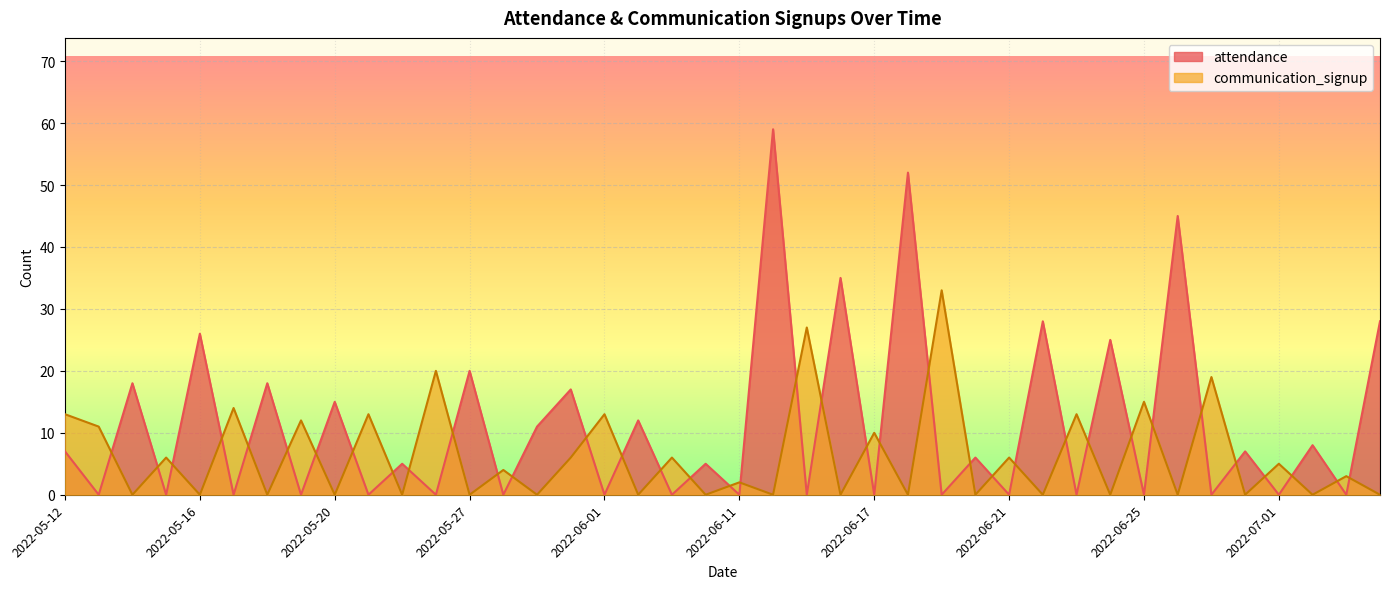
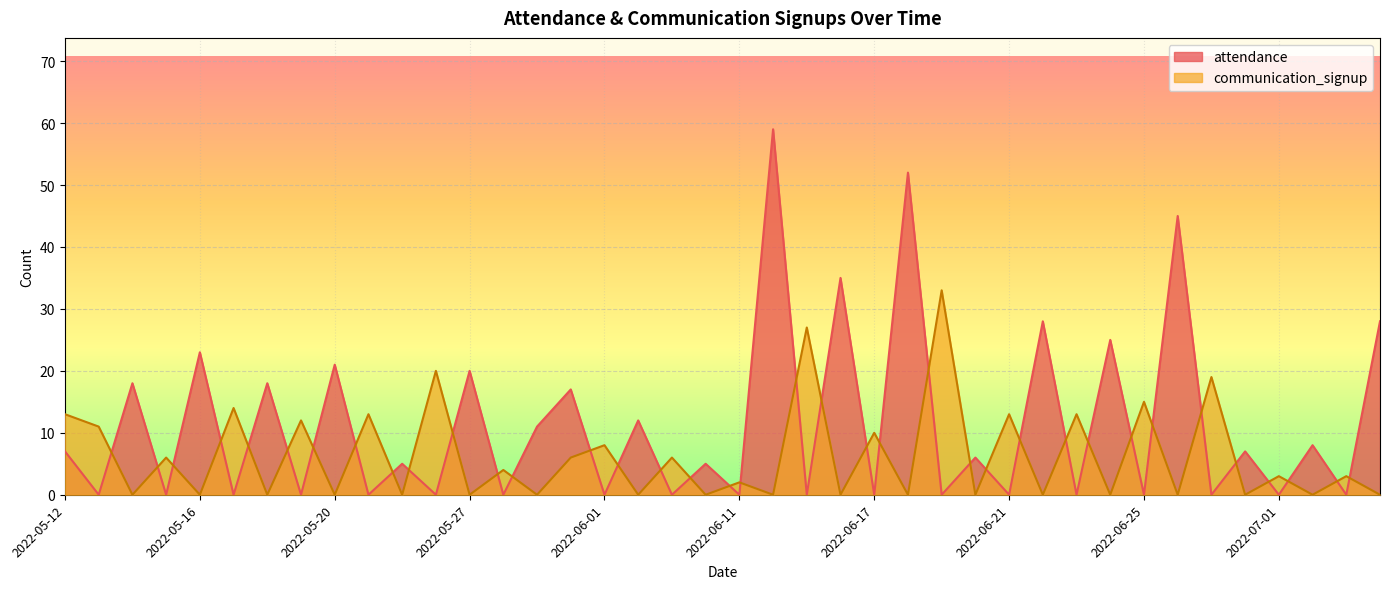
  {
    "attendance": {
      "2022-05-12": 7,
-     "2022-05-16": 26,
-     "2022-05-20": 15,
+     "2022-05-16": 23,
+     "2022-05-20": 21,
      "2022-05-27": 20,
      "2022-06-01": 0,
      "2022-06-11": 0,
      "2022-06-17": 0,
      "2022-06-21": 0,
      "2022-06-25": 0,
      "2022-07-01": 0
    },
    "communication_signup": {
      "2022-05-12": 13,
      "2022-05-16": 0,
      "2022-05-20": 0,
      "2022-05-27": 0,
-     "2022-06-01": 13,
+     "2022-06-01": 8,
      "2022-06-11": 2,
      "2022-06-17": 10,
-     "2022-06-21": 6,
+     "2022-06-21": 13,
      "2022-06-25": 15,
-     "2022-07-01": 5
+     "2022-07-01": 3
    }
  }
